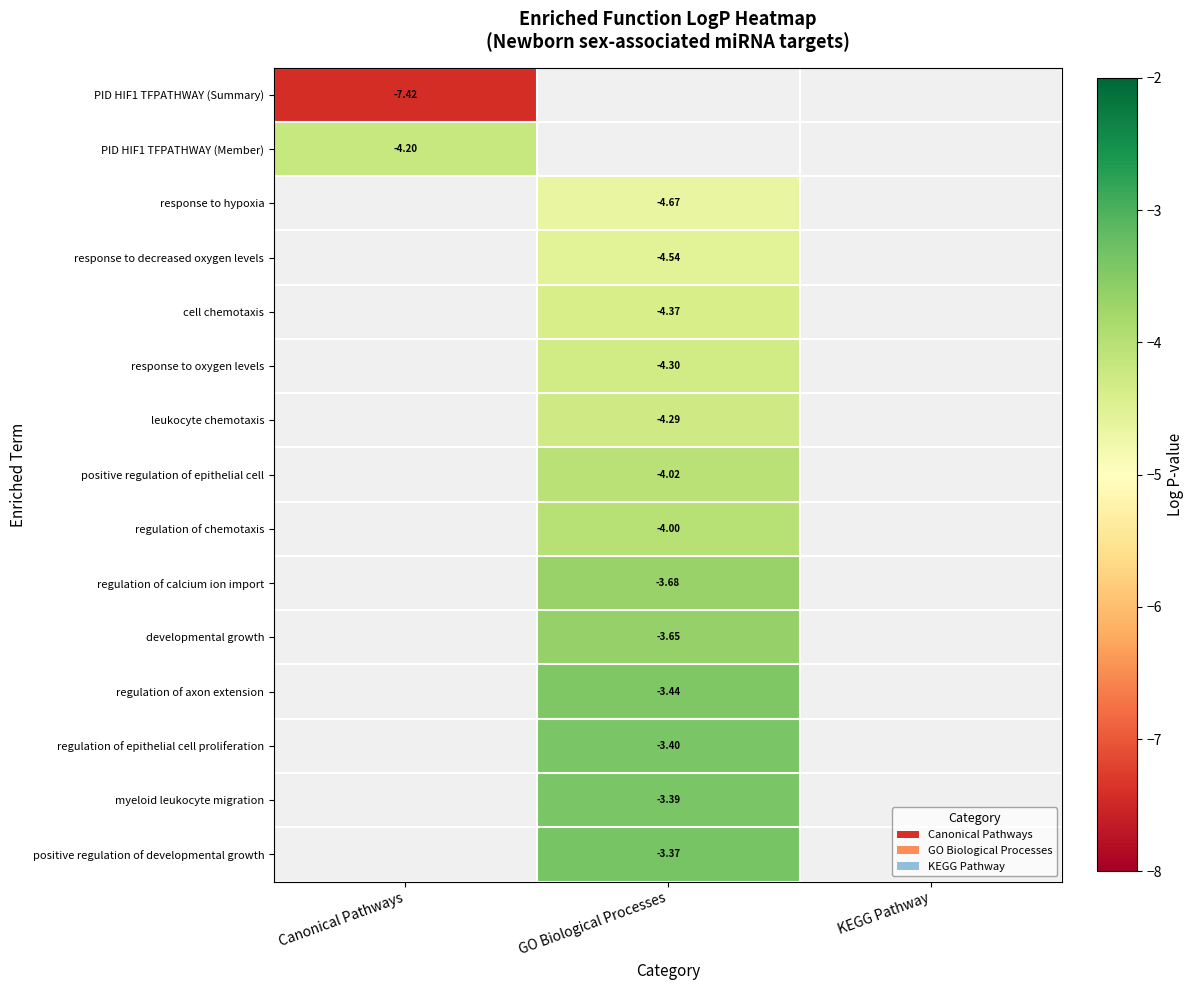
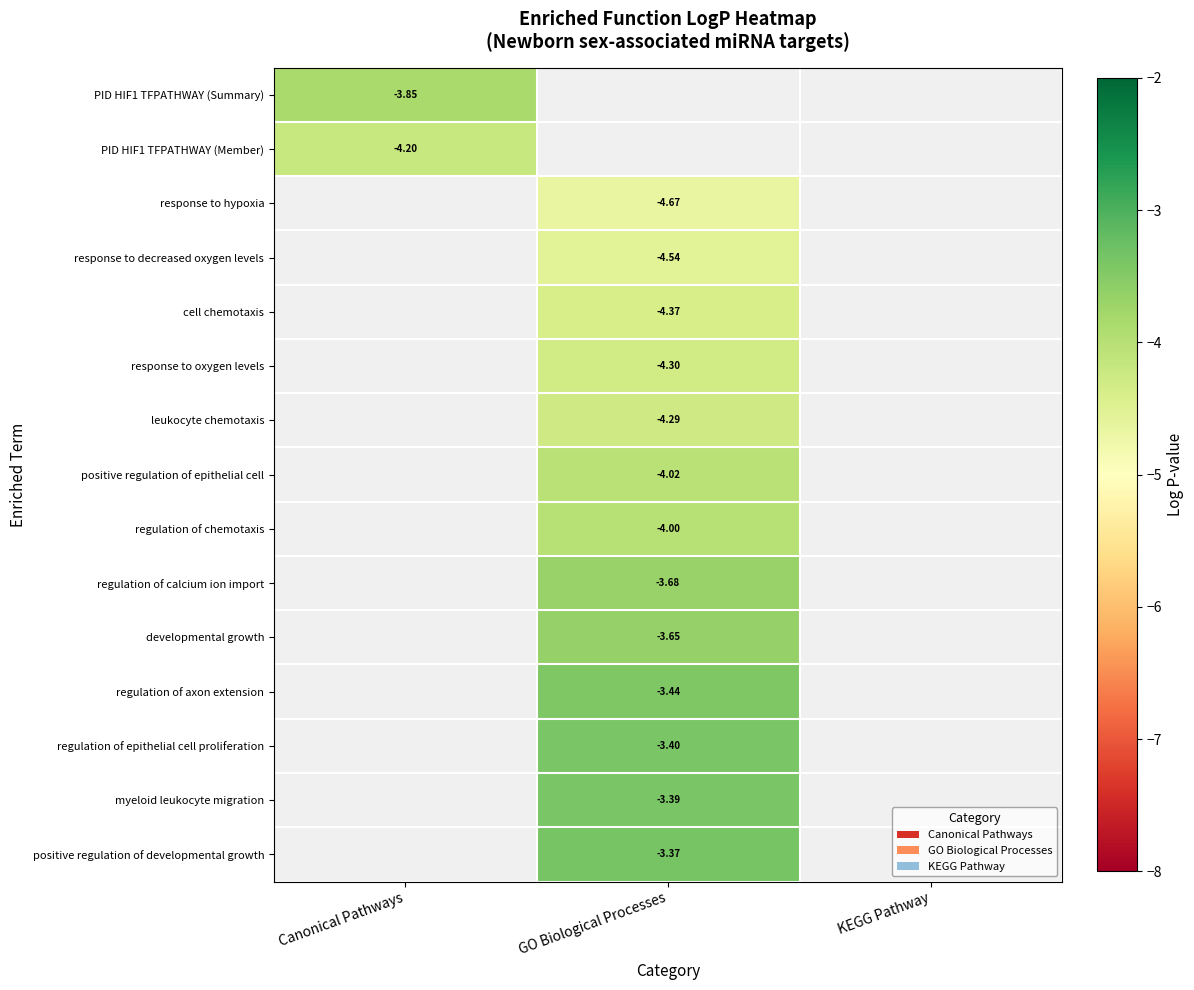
  {
    "PID HIF1 TFPATHWAY (Summary)": {
-     "Canonical Pathways": -7.42
+     "Canonical Pathways": -3.85
    },
    "PID HIF1 TFPATHWAY (Member)": {
      "Canonical Pathways": -4.20
    },
    "response to hypoxia": {
      "GO Biological Processes": -4.67
    },
    "response to decreased oxygen levels": {
      "GO Biological Processes": -4.54
    },
    "cell chemotaxis": {
      "GO Biological Processes": -4.37
    },
    "response to oxygen levels": {
      "GO Biological Processes": -4.30
    },
    "leukocyte chemotaxis": {
      "GO Biological Processes": -4.29
    },
    "positive regulation of epithelial cell": {
      "GO Biological Processes": -4.02
    },
    "regulation of chemotaxis": {
      "GO Biological Processes": -4.00
    },
    "regulation of calcium ion import": {
      "GO Biological Processes": -3.68
    },
    "developmental growth": {
      "GO Biological Processes": -3.65
    },
    "regulation of axon extension": {
      "GO Biological Processes": -3.44
    },
    "regulation of epithelial cell proliferation": {
      "GO Biological Processes": -3.40
    },
    "myeloid leukocyte migration": {
      "GO Biological Processes": -3.39
    },
    "positive regulation of developmental growth": {
      "GO Biological Processes": -3.37
    }
  }
